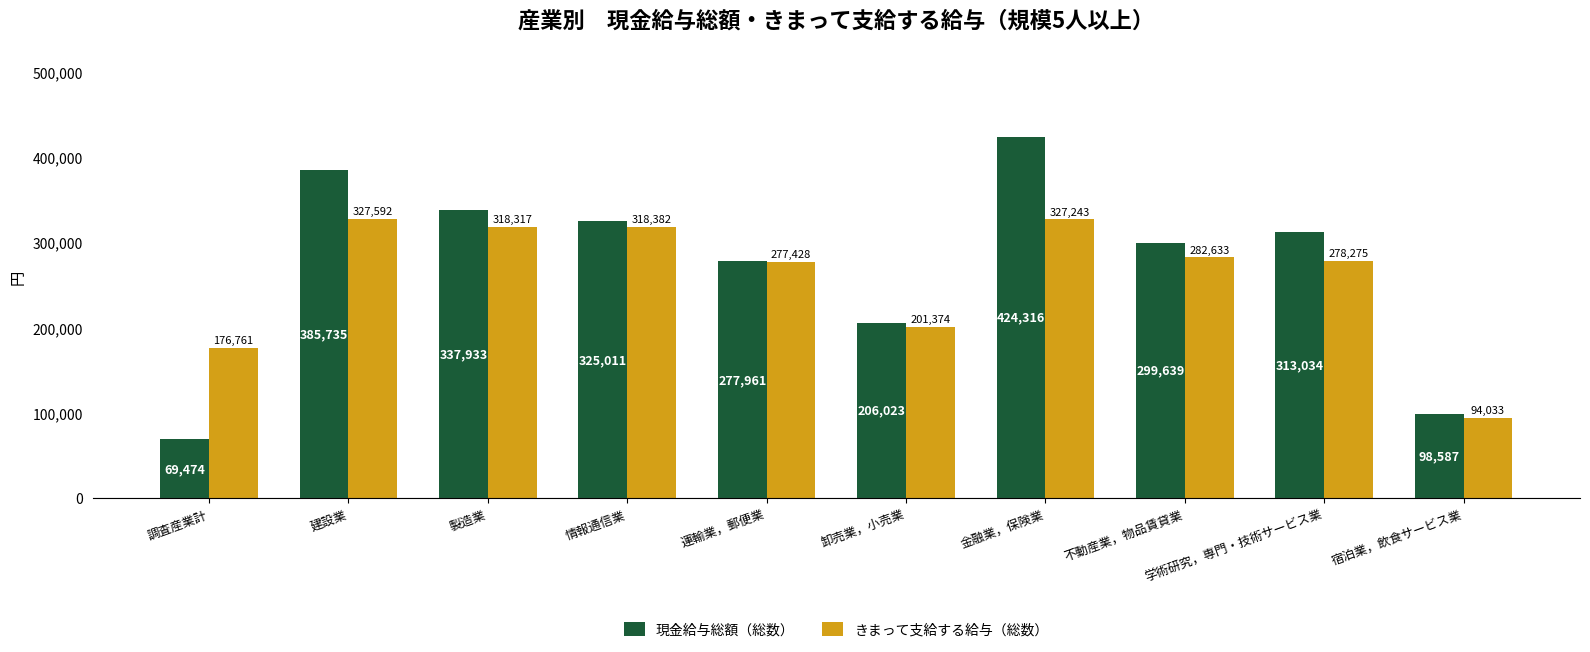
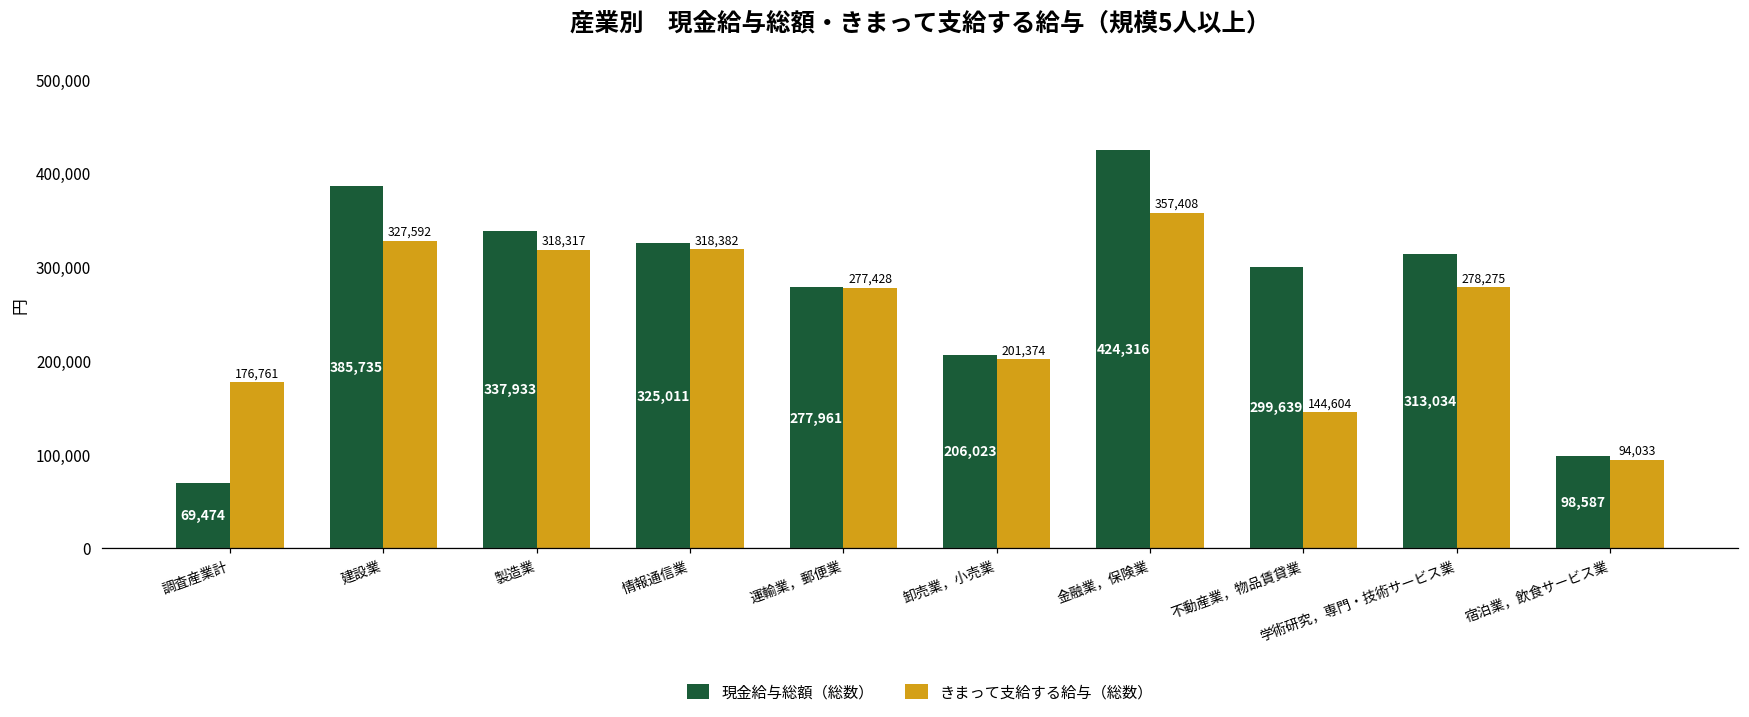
  {
    "現金給与総額（総数）": {
      "調査産業計": "69,474",
      "建設業": "385,735",
      "製造業": "337,933",
      "情報通信業": "325,011",
      "運輸業，郵便業": "277,961",
      "卸売業，小売業": "206,023",
      "金融業，保険業": "424,316",
      "不動産業，物品賃貸業": "299,639",
      "学術研究，専門・技術サービス業": "313,034",
      "宿泊業，飲食サービス業": "98,587"
    },
    "きまって支給する給与（総数）": {
      "調査産業計": "176,761",
      "建設業": "327,592",
      "製造業": "318,317",
      "情報通信業": "318,382",
      "運輸業，郵便業": "277,428",
      "卸売業，小売業": "201,374",
-     "金融業，保険業": "327,243",
-     "不動産業，物品賃貸業": "282,633",
+     "金融業，保険業": "357,408",
+     "不動産業，物品賃貸業": "144,604",
      "学術研究，専門・技術サービス業": "278,275",
      "宿泊業，飲食サービス業": "94,033"
    }
  }
